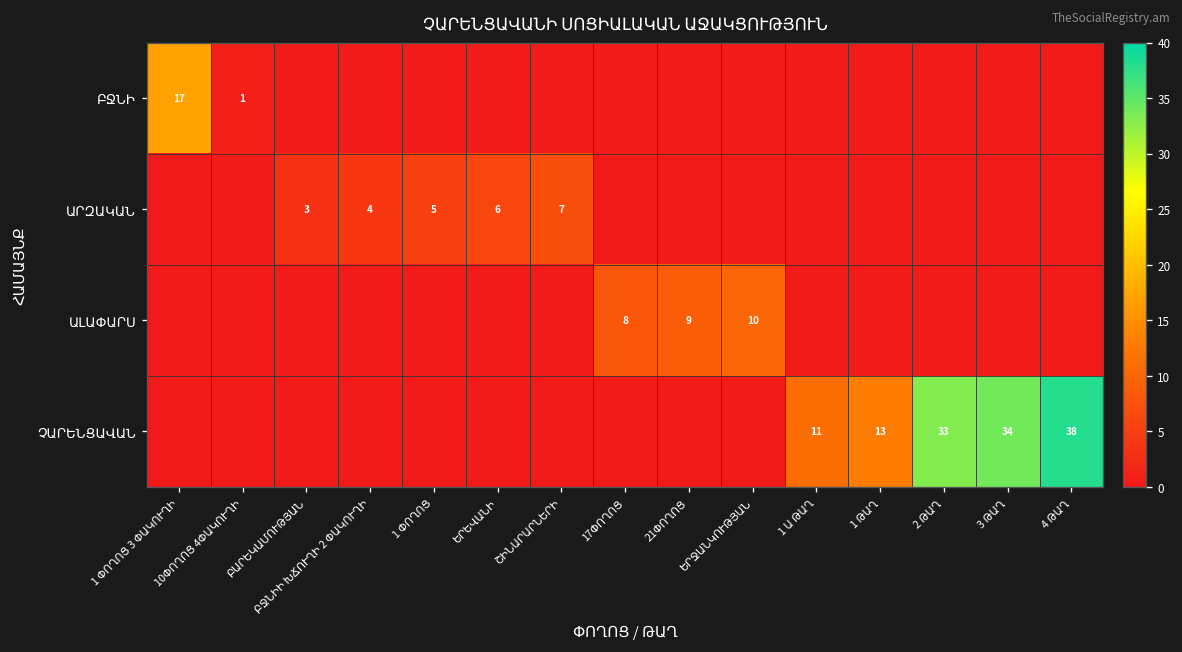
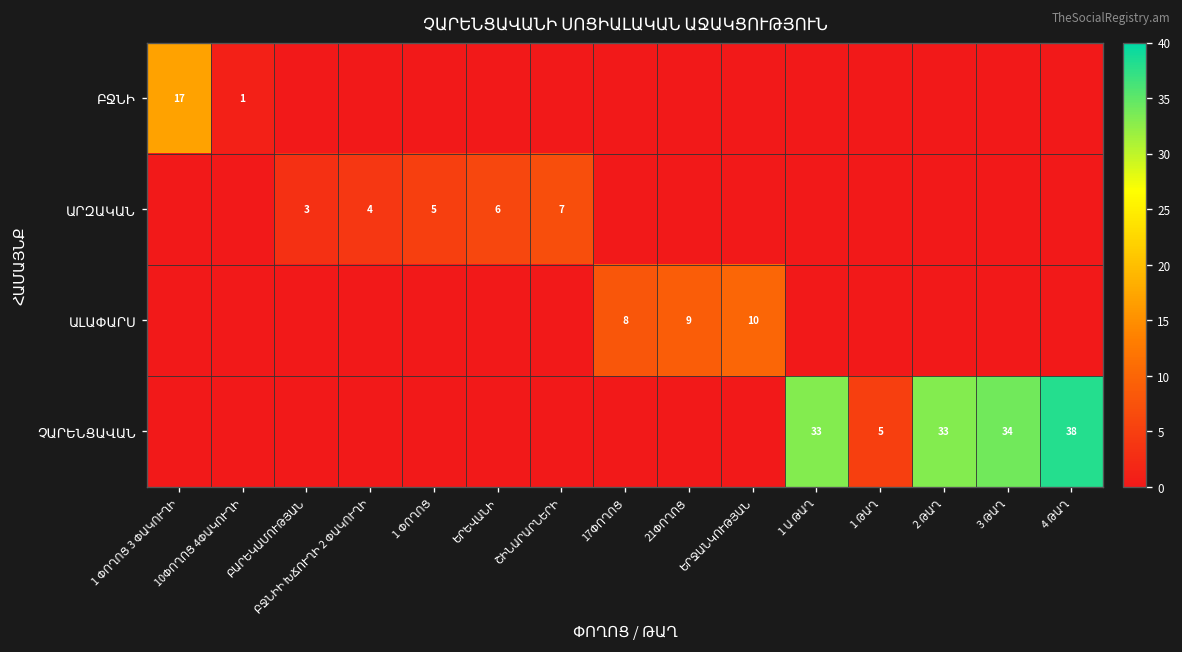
  {
    "ԲՋՆԻ": {
      "1 ՓՈՂՈՑ 3 ՓԱԿՈՒՂԻ": 17,
      "10ՓՈՂՈՑ 4ՓԱԿՈՒՂԻ": 1
    },
    "ԱՐԶԱԿԱՆ": {
      "ԲԱՐԵԿԱՄՈՒԹՅԱՆ": 3,
      "ԲՋՆԻԻ ԽՃՈՒՂԻ 2 ՓԱԿՈՒՂԻ": 4,
      "1 ՓՈՂՈՑ": 5,
      "ԵՐԵՎԱՆԻ": 6,
      "ՇԻՆԱՐԱՐՆԵՐԻ": 7
    },
    "ԱԼԱՓԱՐՍ": {
      "17ՓՈՂՈՑ": 8,
      "21ՓՈՂՈՑ": 9,
      "ԵՐՋԱՆԿՈՒԹՅԱՆ": 10
    },
    "ՉԱՐԵՆՑԱՎԱՆ": {
-     "1 Ա ԹԱՂ": 11,
-     "1 ԹԱՂ": 13,
+     "1 Ա ԹԱՂ": 33,
+     "1 ԹԱՂ": 5,
      "2 ԹԱՂ": 33,
      "3 ԹԱՂ": 34,
      "4 ԹԱՂ": 38
    }
  }
